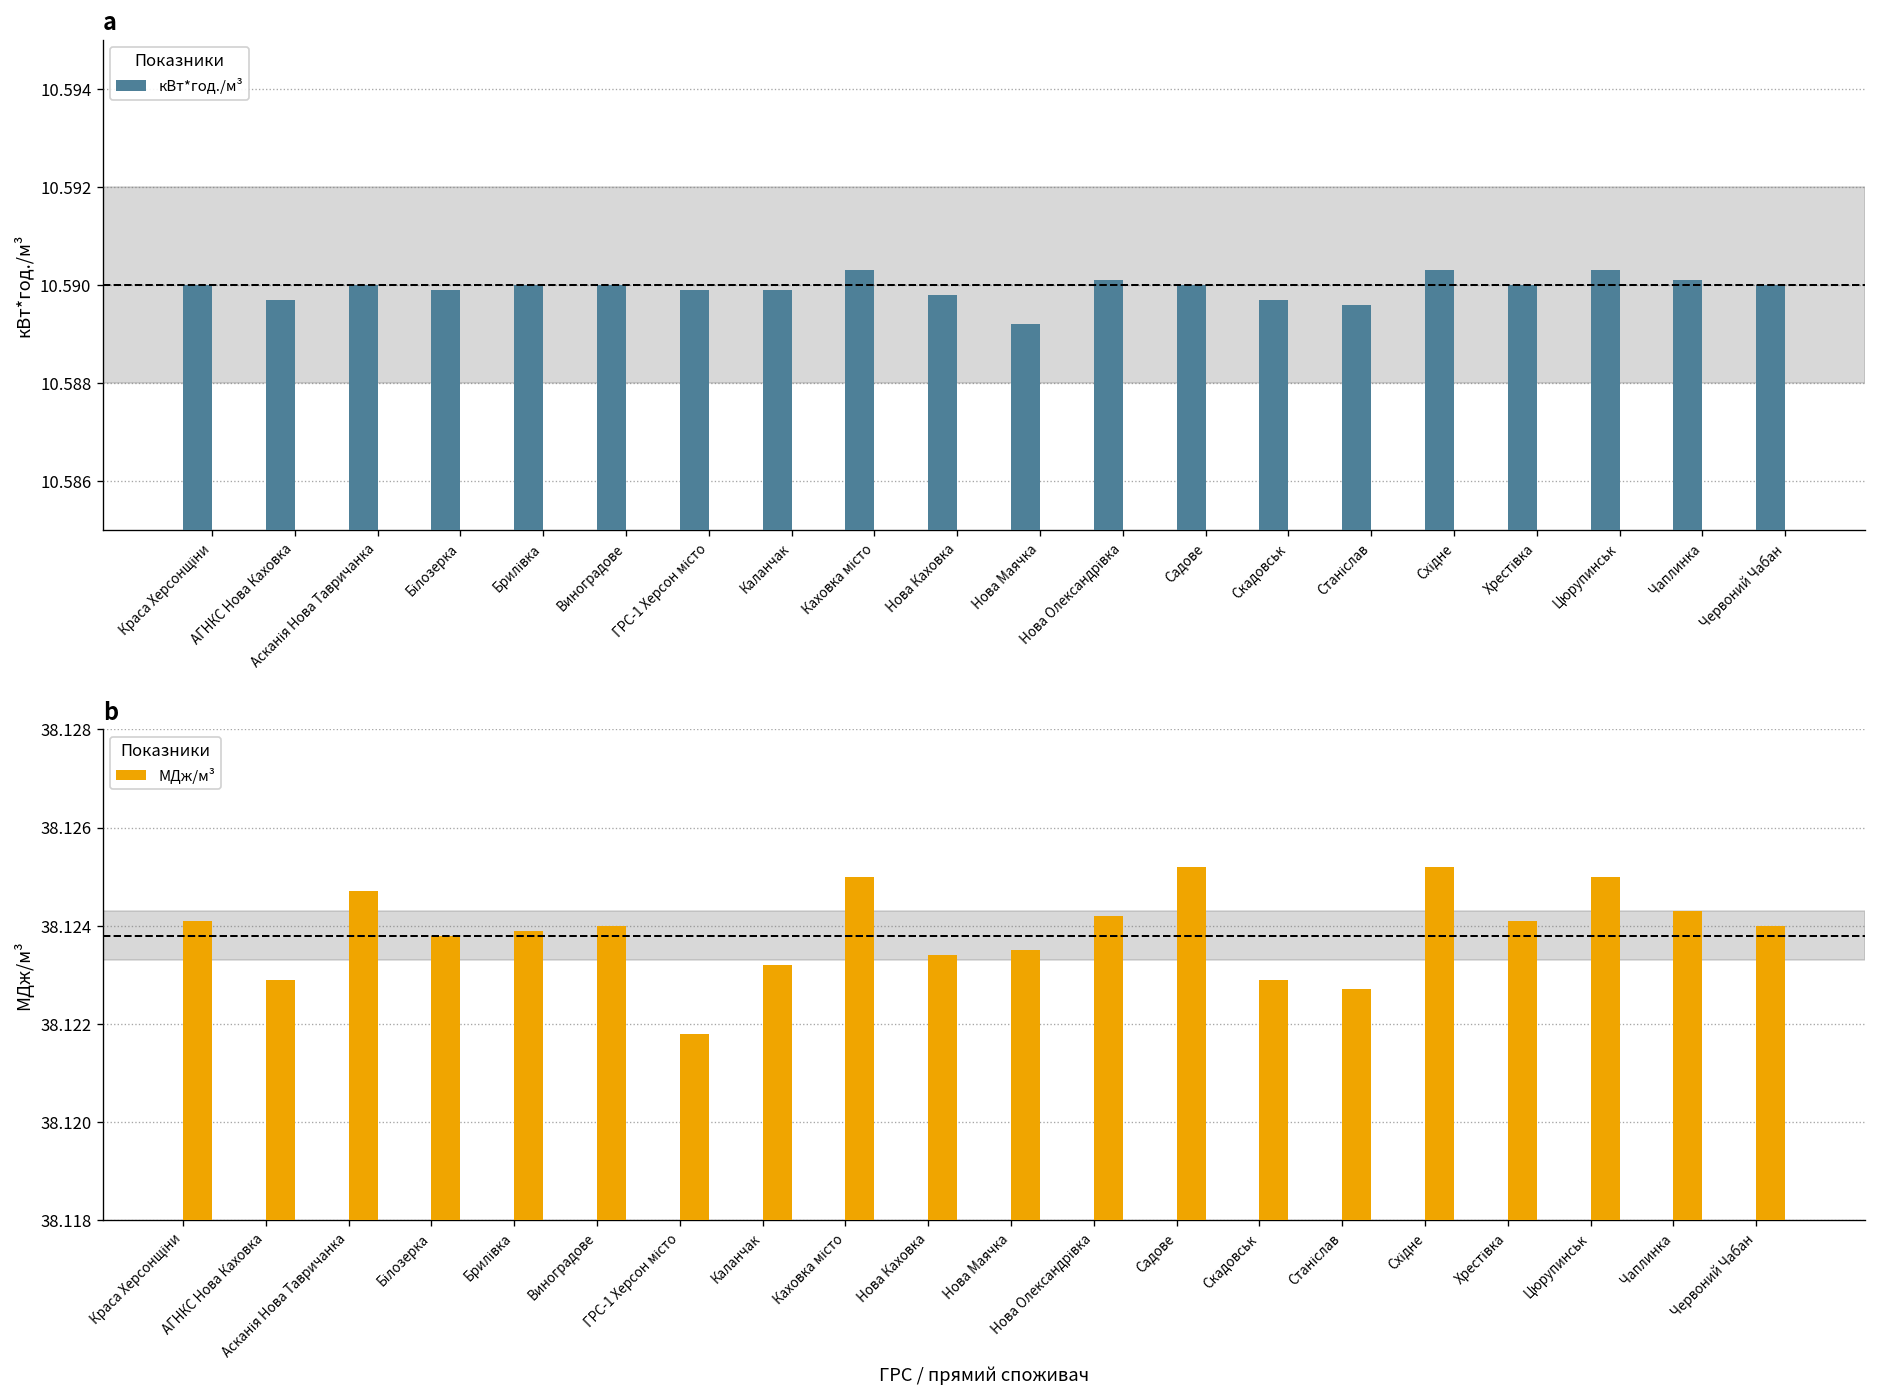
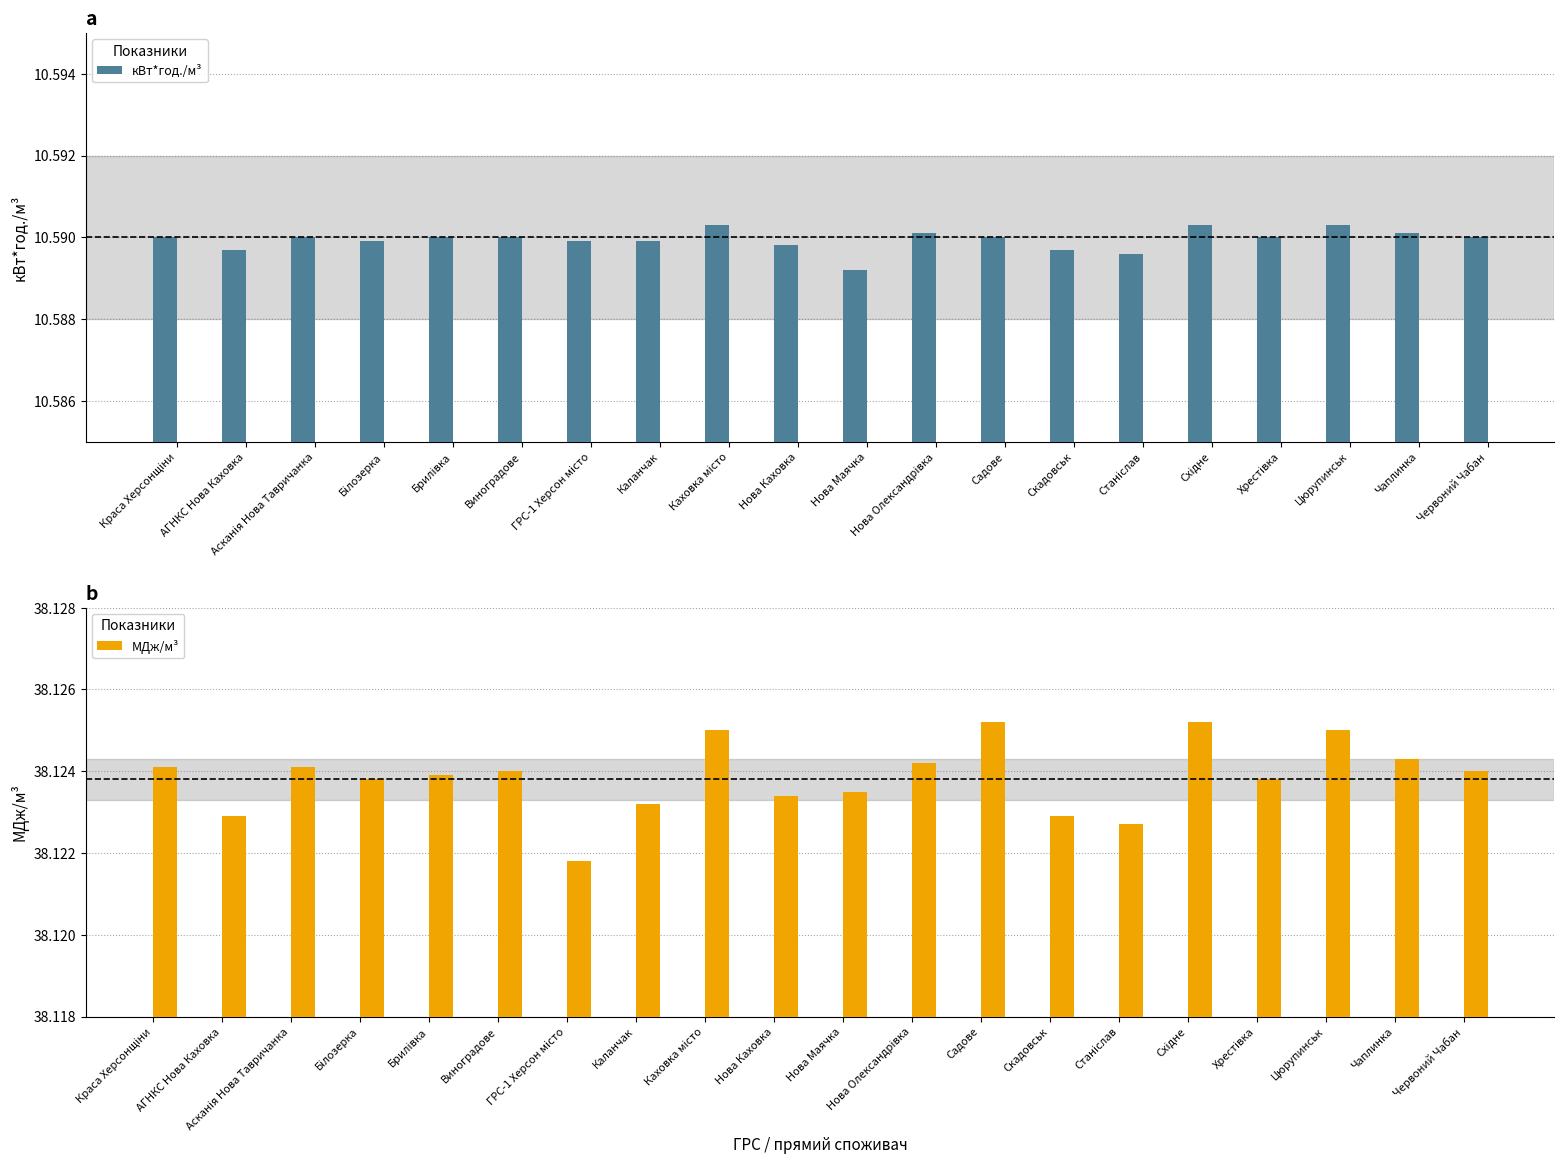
  {
    "a": {
      "Краса Херсонщіни": 10.5900,
      "АГНКС Нова Каховка": 10.5897,
      "Асканія Нова Тавричанка": 10.5900,
      "Білозерка": 10.5899,
      "Брилівка": 10.5900,
      "Виноградове": 10.5900,
      "ГРС-1 Херсон місто": 10.5899,
      "Каланчак": 10.5899,
      "Каховка місто": 10.5903,
      "Нова Каховка": 10.5898,
      "Нова Маячка": 10.5892,
      "Нова Олександрівка": 10.5901,
      "Садове": 10.5900,
      "Скадовськ": 10.5897,
      "Станіслав": 10.5896,
      "Східне": 10.5903,
      "Хрестівка": 10.5900,
      "Цюрупинськ": 10.5903,
      "Чаплинка": 10.5901,
      "Червоний Чабан": 10.5900
    },
    "b": {
      "Краса Херсонщіни": 38.1241,
      "АГНКС Нова Каховка": 38.1229,
-     "Асканія Нова Тавричанка": 38.1247,
+     "Асканія Нова Тавричанка": 38.1241,
      "Білозерка": 38.1238,
      "Брилівка": 38.1239,
      "Виноградове": 38.1240,
      "ГРС-1 Херсон місто": 38.1218,
      "Каланчак": 38.1232,
      "Каховка місто": 38.1250,
      "Нова Каховка": 38.1234,
      "Нова Маячка": 38.1235,
      "Нова Олександрівка": 38.1242,
      "Садове": 38.1252,
      "Скадовськ": 38.1229,
      "Станіслав": 38.1227,
      "Східне": 38.1252,
-     "Хрестівка": 38.1241,
+     "Хрестівка": 38.1238,
      "Цюрупинськ": 38.1250,
      "Чаплинка": 38.1243,
      "Червоний Чабан": 38.1240
    }
  }
